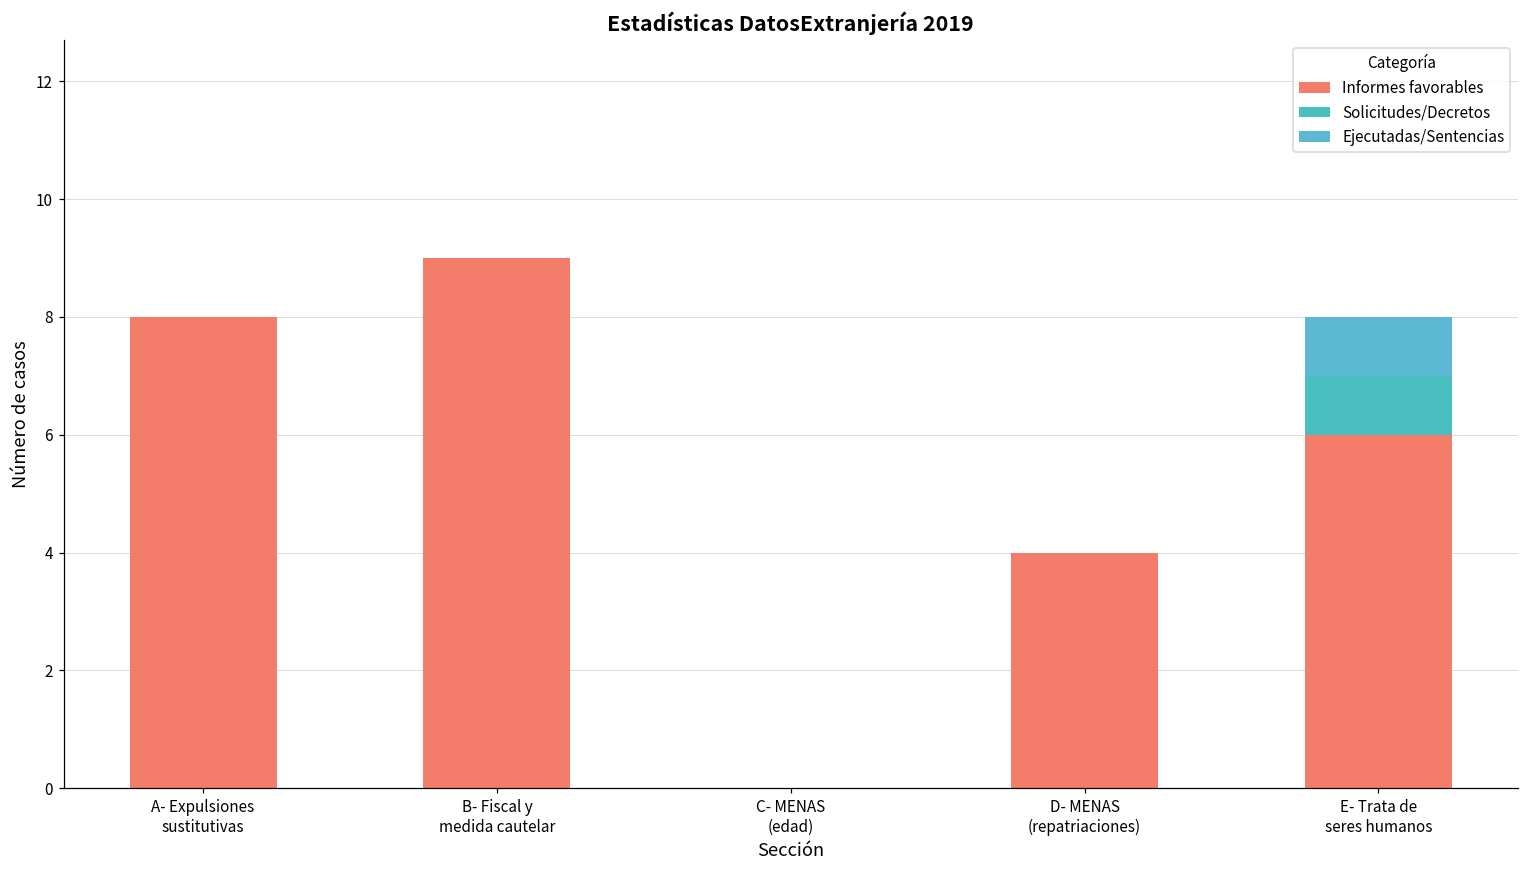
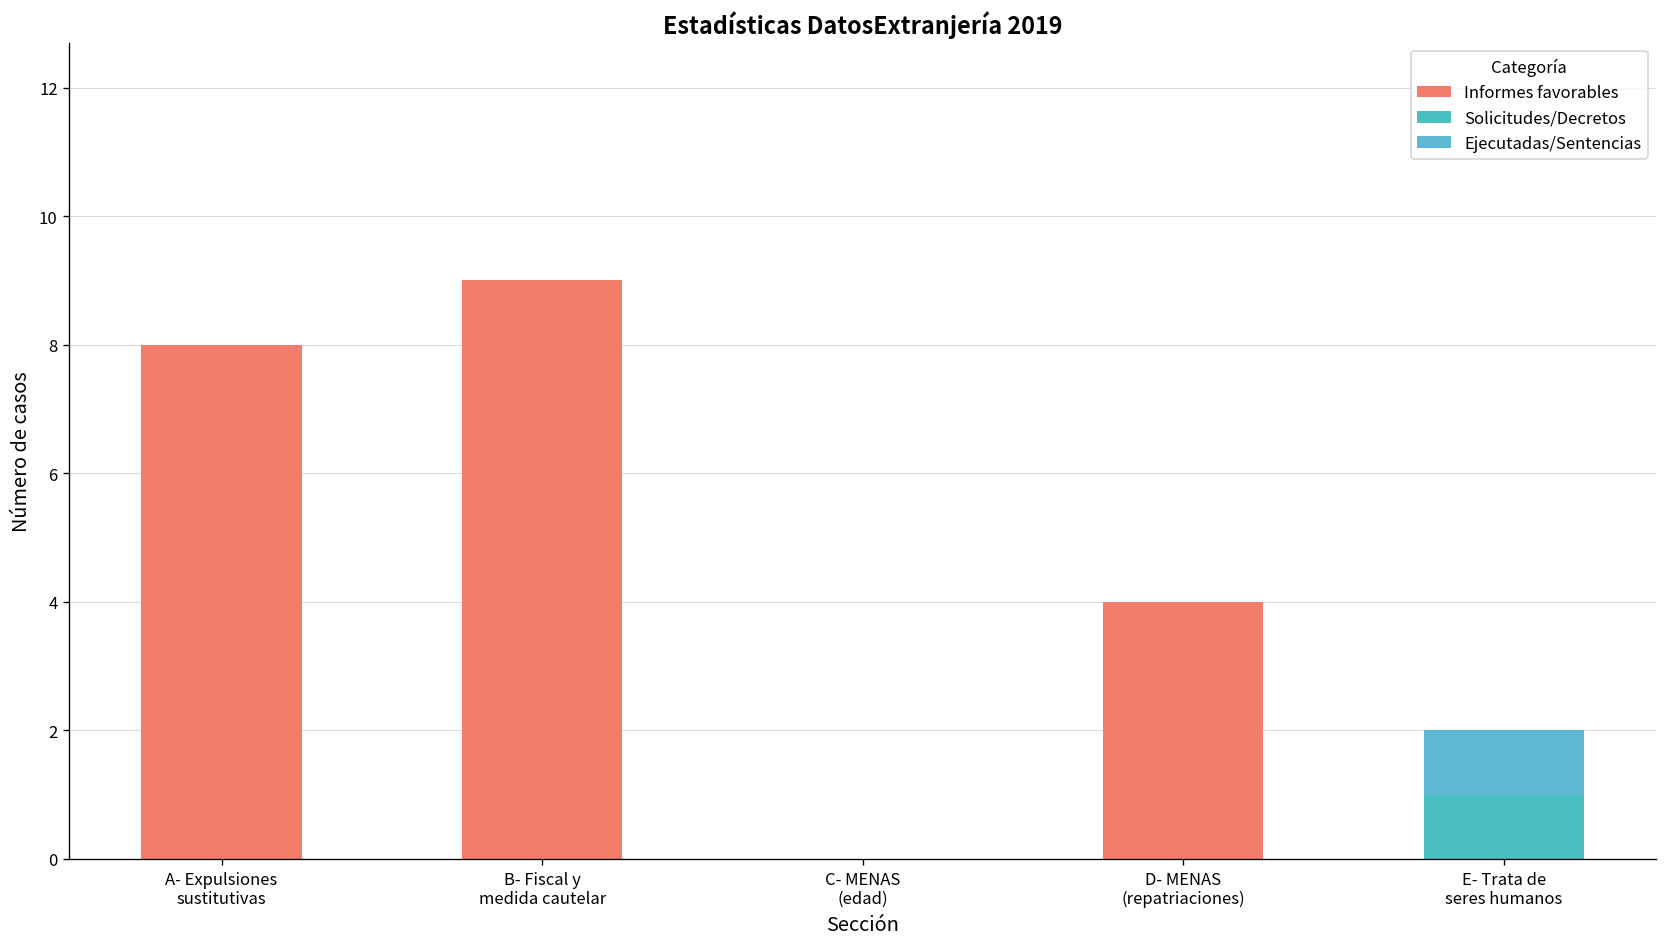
  {
    "Informes favorables": {
      "A- Expulsiones sustitutivas": 8,
      "B- Fiscal y medida cautelar": 9,
      "C- MENAS (edad)": 0,
      "D- MENAS (repatriaciones)": 4,
-     "E- Trata de seres humanos": 6
+     "E- Trata de seres humanos": 0
    }
  }
